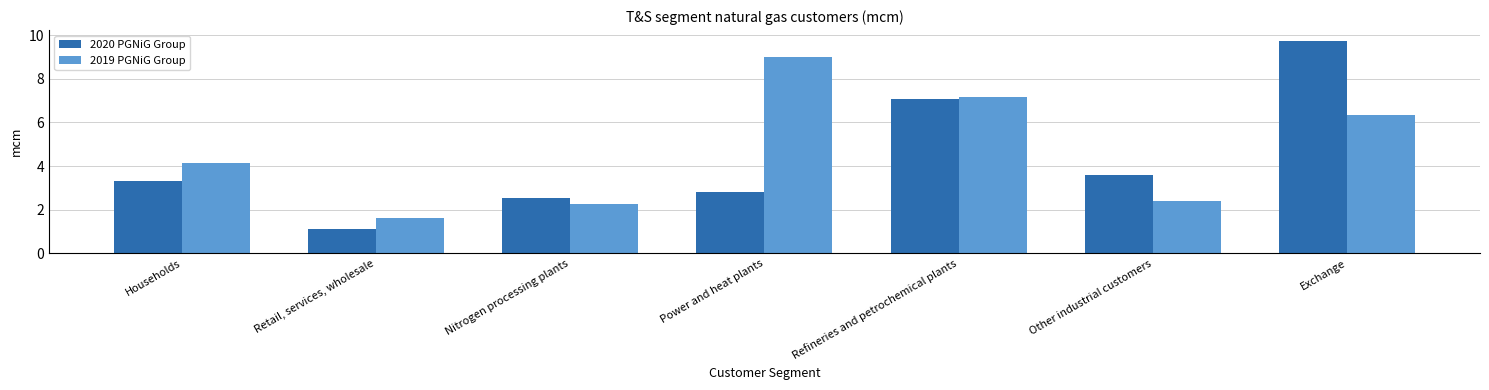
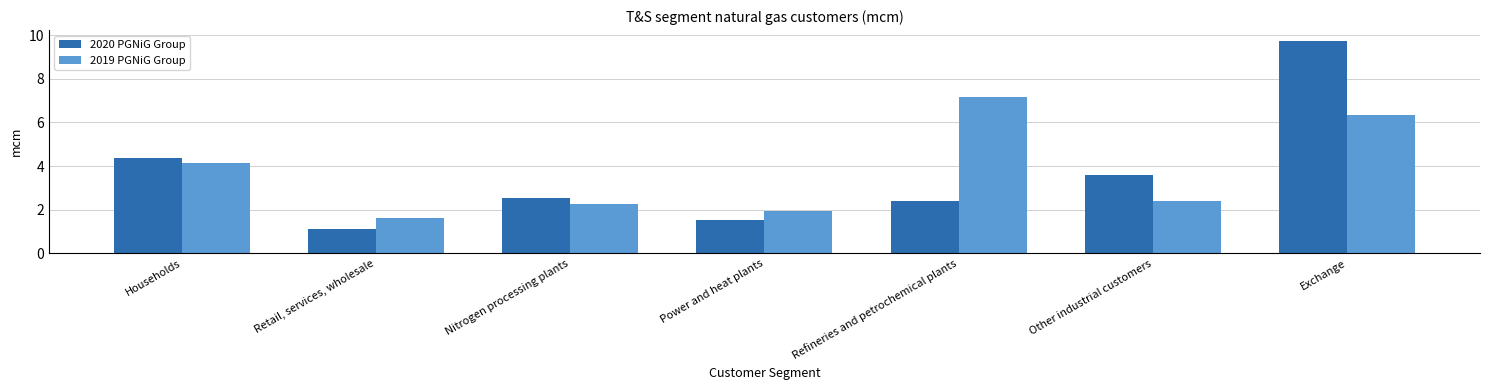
  {
    "2020 PGNiG Group": {
-     "Households": 3.3,
+     "Households": 4.4,
      "Retail, services, wholesale": 1.1,
      "Nitrogen processing plants": 2.5,
-     "Power and heat plants": 2.8,
-     "Refineries and petrochemical plants": 7.1,
+     "Power and heat plants": 1.5,
+     "Refineries and petrochemical plants": 2.4,
      "Other industrial customers": 3.6,
      "Exchange": 9.7
    },
    "2019 PGNiG Group": {
      "Households": 4.2,
      "Retail, services, wholesale": 1.6,
      "Nitrogen processing plants": 2.3,
-     "Power and heat plants": 9.0,
+     "Power and heat plants": 1.9,
      "Refineries and petrochemical plants": 7.2,
      "Other industrial customers": 2.4,
      "Exchange": 6.3
    }
  }
